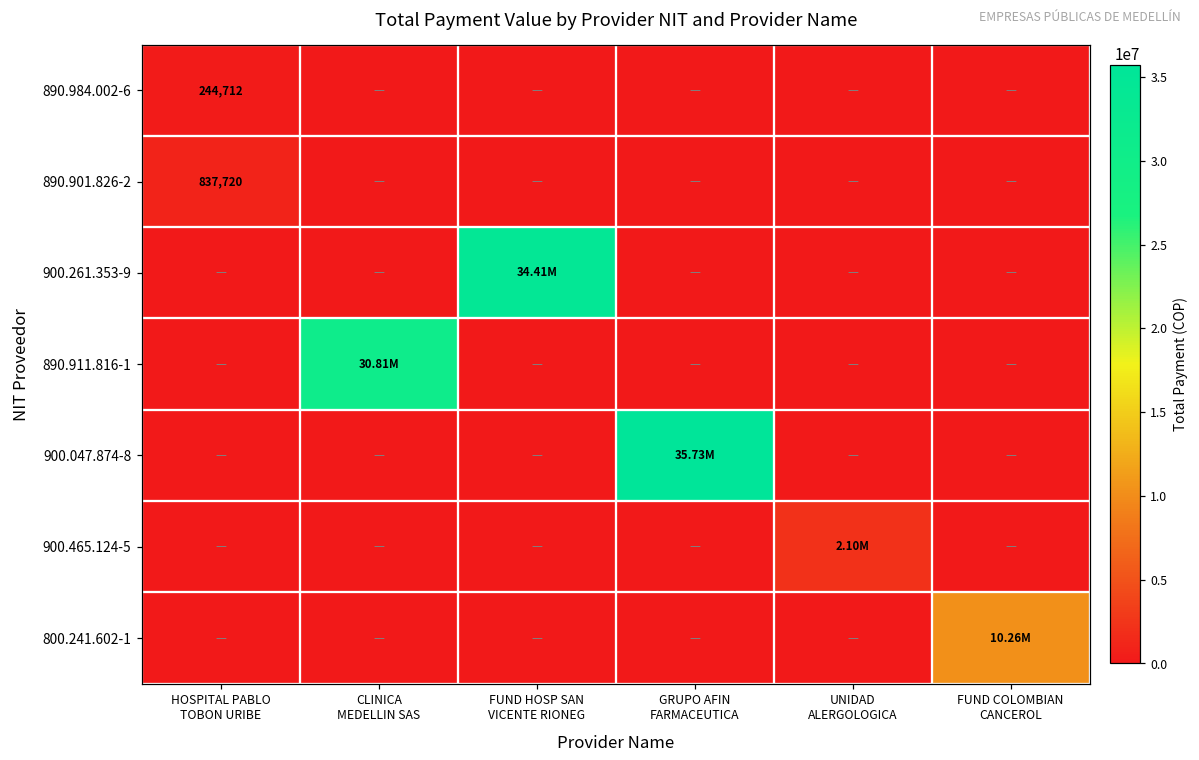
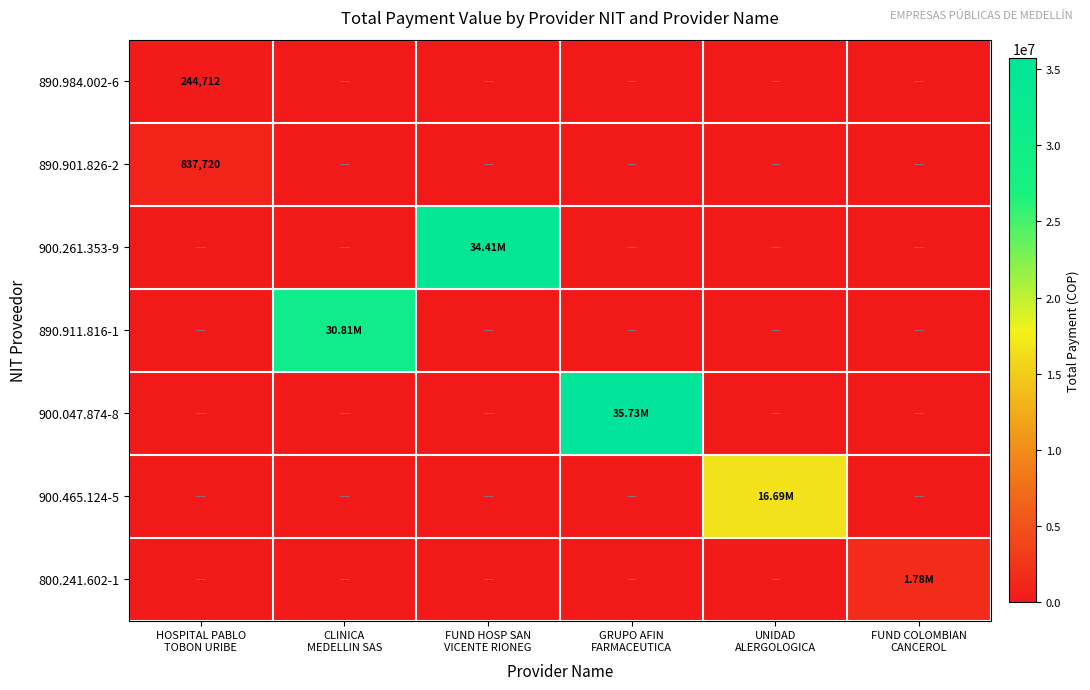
  {
    "890.984.002-6": {
      "HOSPITAL PABLO TOBON URIBE": "244,712"
    },
    "890.901.826-2": {
      "HOSPITAL PABLO TOBON URIBE": "837,720"
    },
    "900.261.353-9": {
      "FUND HOSP SAN VICENTE RIONEG": "34.41M"
    },
    "890.911.816-1": {
      "CLINICA MEDELLIN SAS": "30.81M"
    },
    "900.047.874-8": {
      "GRUPO AFIN FARMACEUTICA": "35.73M"
    },
    "900.465.124-5": {
-     "UNIDAD ALERGOLOGICA": "2.10M"
+     "UNIDAD ALERGOLOGICA": "16.69M"
    },
    "800.241.602-1": {
-     "FUND COLOMBIAN CANCEROL": "10.26M"
+     "FUND COLOMBIAN CANCEROL": "1.78M"
    }
  }
